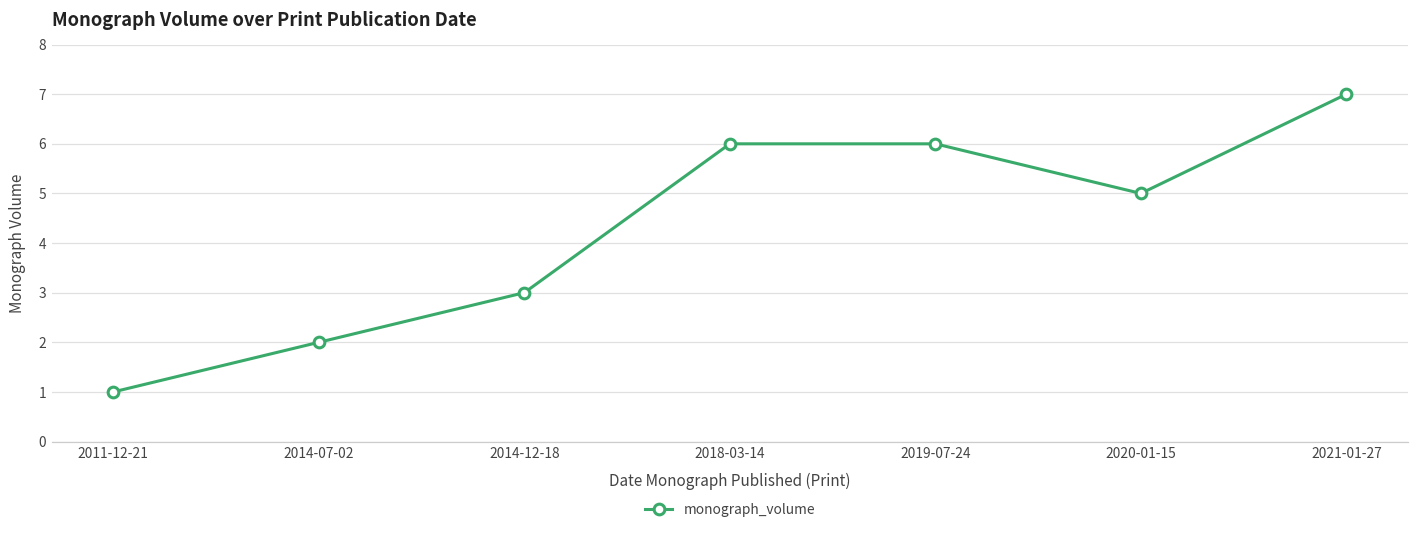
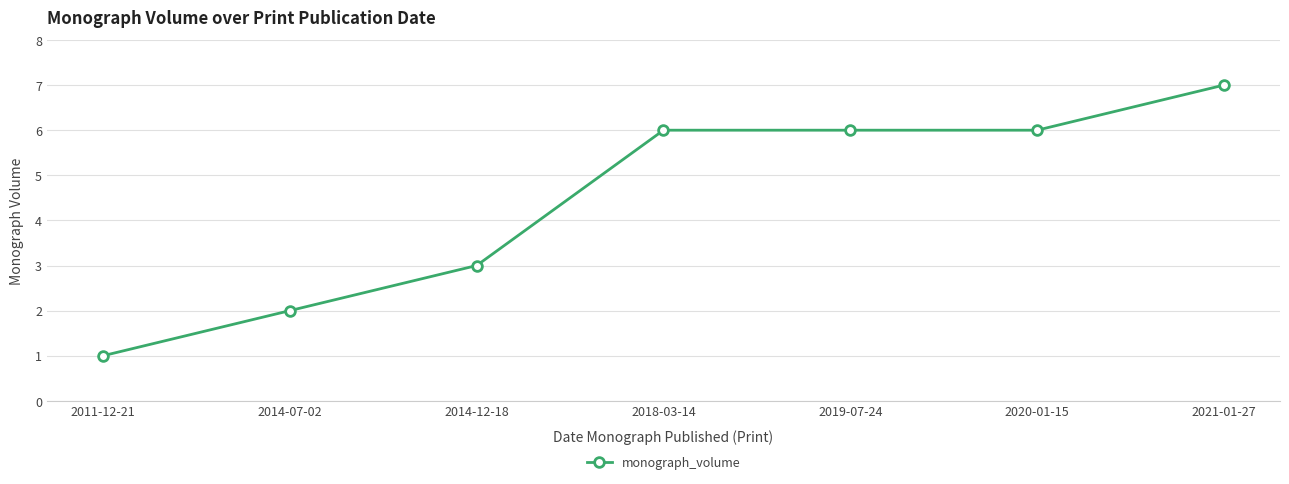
  {
    "2011-12-21": 1,
    "2014-07-02": 2,
    "2014-12-18": 3,
    "2018-03-14": 6,
    "2019-07-24": 6,
-   "2020-01-15": 5,
+   "2020-01-15": 6,
    "2021-01-27": 7
  }
